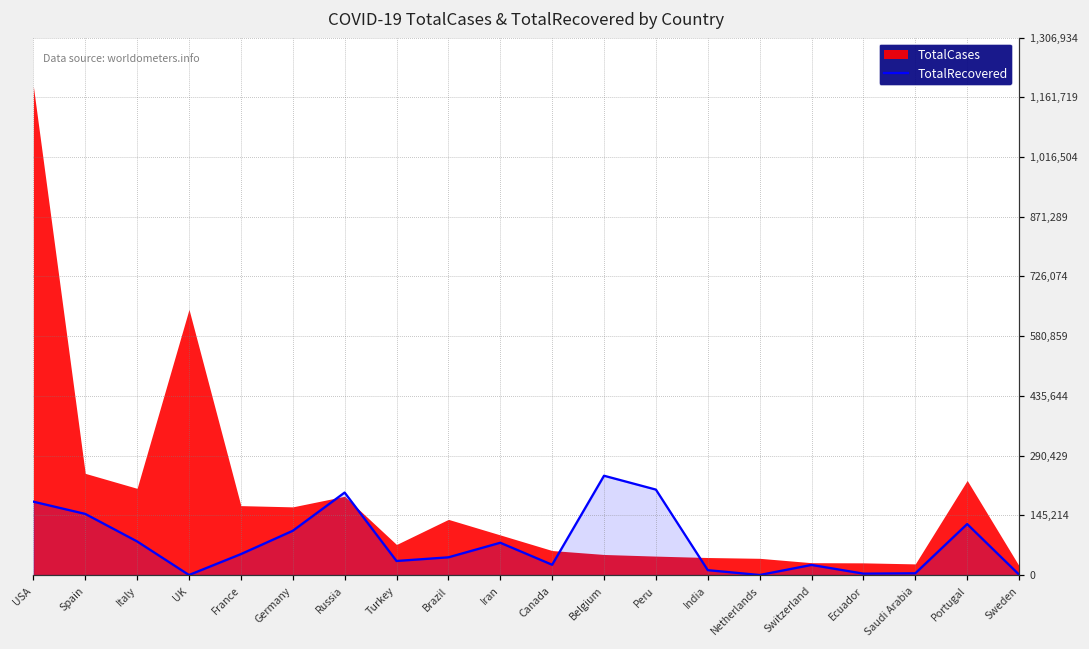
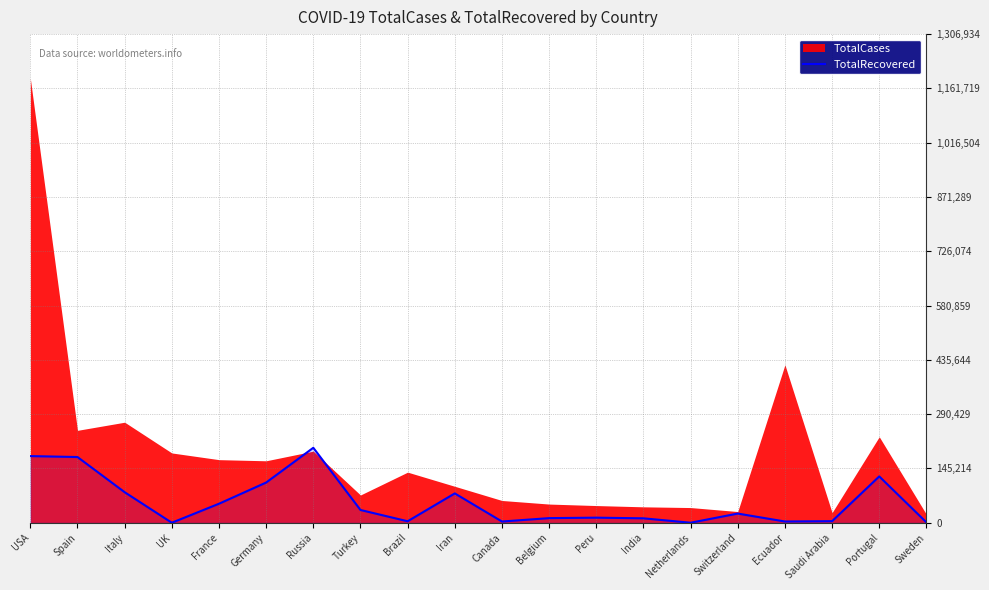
  {
    "TotalRecovered": {
      "USA": "180,000",
-     "Spain": "150,000",
+     "Spain": "180,000",
      "Italy": "80,000",
      "UK": "0",
      "France": "50,000",
      "Germany": "110,000",
      "Russia": "200,000",
      "Turkey": "30,000",
-     "Brazil": "40,000",
+     "Brazil": "0",
      "Iran": "80,000",
-     "Canada": "20,000",
-     "Belgium": "240,000",
-     "Peru": "210,000",
+     "Canada": "0",
+     "Belgium": "10,000",
+     "Peru": "10,000",
      "India": "10,000",
      "Netherlands": "0",
      "Ecuador": "0",
      "Saudi Arabia": "0",
      "Portugal": "120,000",
      "Sweden": "0"
    },
    "TotalCases": {
      "USA": "1,190,000",
      "Spain": "250,000",
-     "Italy": "210,000",
-     "UK": "650,000",
+     "Italy": "270,000",
+     "UK": "190,000",
      "France": "170,000",
      "Germany": "170,000",
      "Russia": "190,000",
      "Turkey": "70,000",
      "Brazil": "140,000",
      "Iran": "100,000",
      "Canada": "60,000",
      "Belgium": "50,000",
      "Peru": "50,000",
      "India": "40,000",
      "Netherlands": "40,000",
-     "Ecuador": "30,000",
+     "Ecuador": "420,000",
      "Saudi Arabia": "30,000",
      "Portugal": "230,000",
      "Sweden": "20,000"
    }
  }
